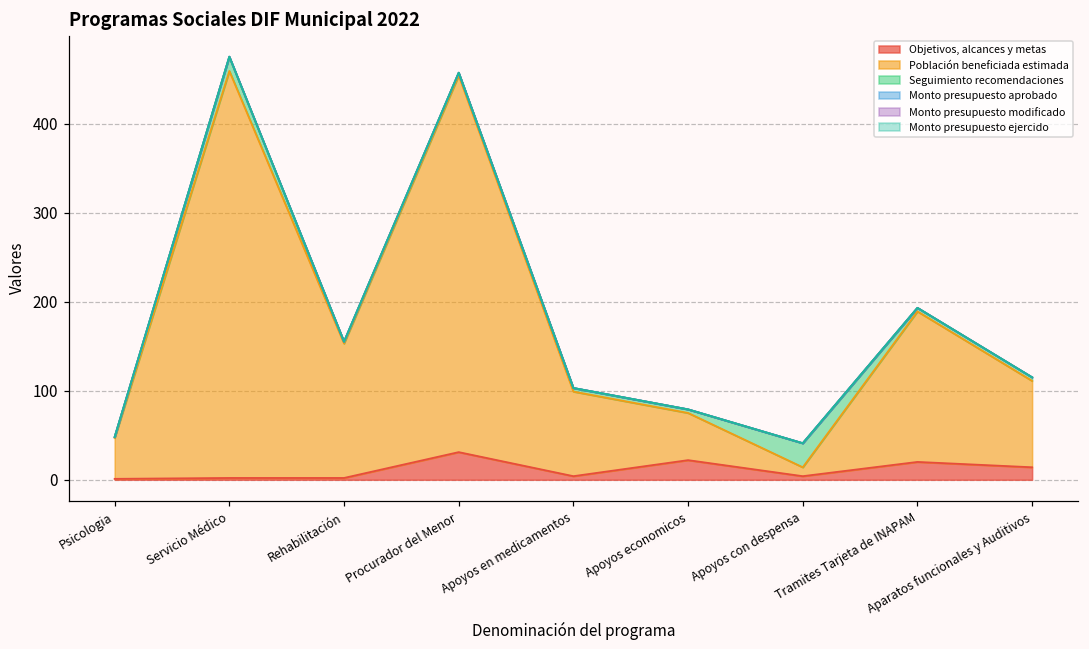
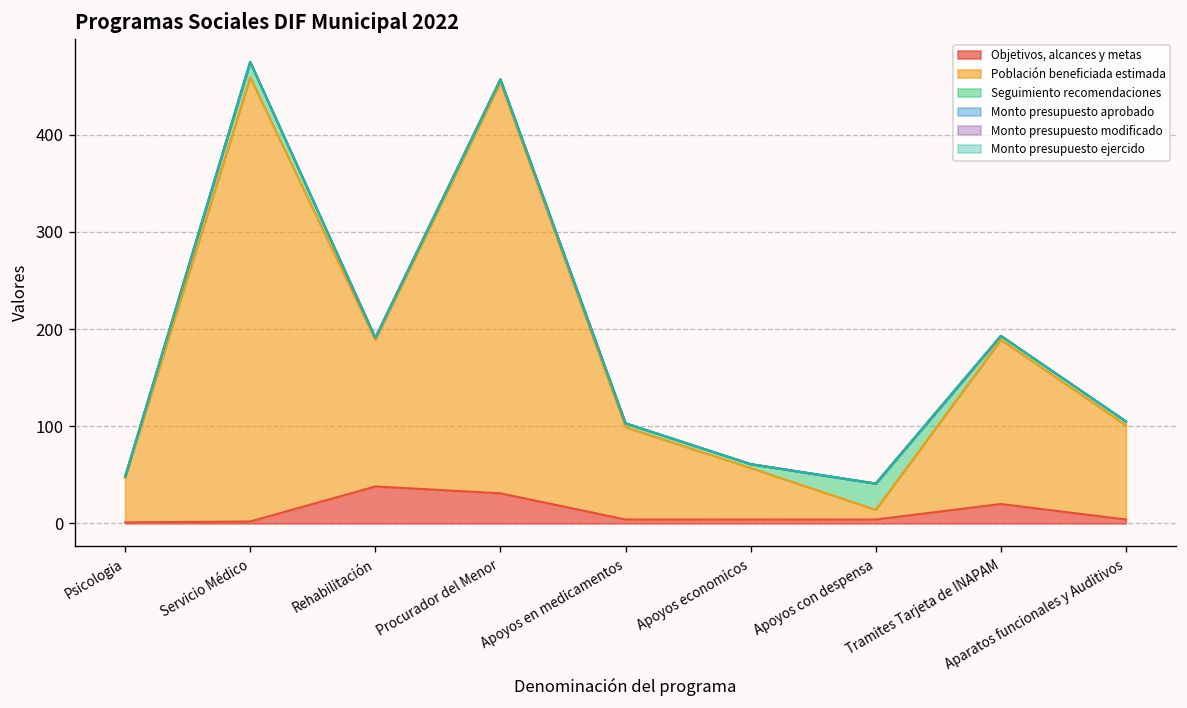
  {
    "Objetivos, alcances y metas": {
      "Psicologia": 0,
      "Servicio Médico": 0,
-     "Rehabilitación": 0,
+     "Rehabilitación": 40,
      "Procurador del Menor": 30,
      "Apoyos en medicamentos": 0,
-     "Apoyos economicos": 20,
+     "Apoyos economicos": 0,
      "Apoyos con despensa": 0,
      "Tramites Tarjeta de INAPAM": 20,
-     "Aparatos funcionales y Auditivos": 10
+     "Aparatos funcionales y Auditivos": 0
    },
    "Población beneficiada estimada": {
      "Servicio Médico": 460,
      "Apoyos en medicamentos": 100,
      "Apoyos economicos": 50,
      "Apoyos con despensa": 10,
      "Tramites Tarjeta de INAPAM": 170,
      "Aparatos funcionales y Auditivos": 100
    },
    "Monto presupuesto ejercido": {
      "Apoyos en medicamentos": 0,
      "Apoyos economicos": 0,
      "Tramites Tarjeta de INAPAM": 0,
      "Aparatos funcionales y Auditivos": 0
    }
  }
